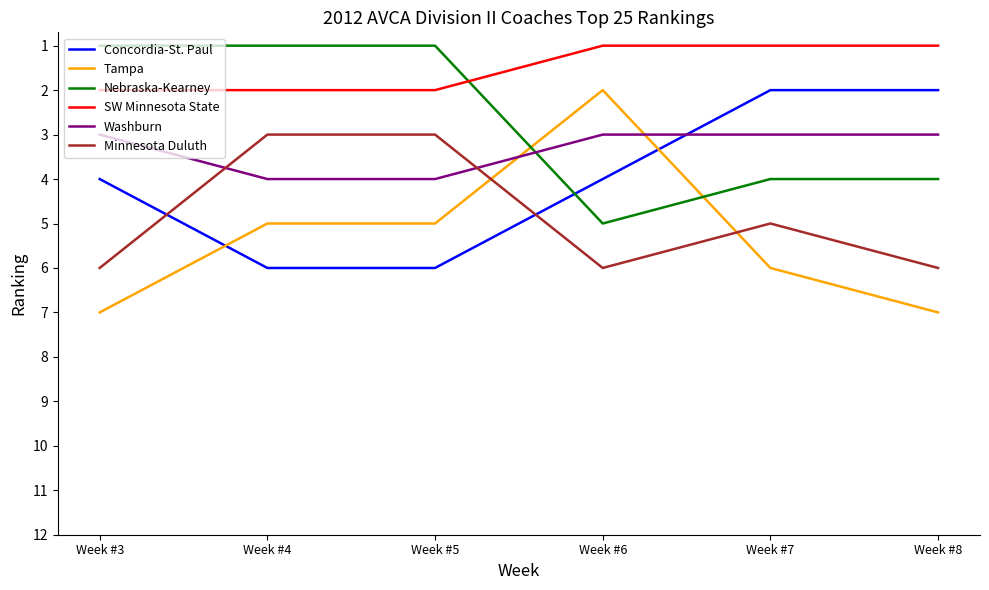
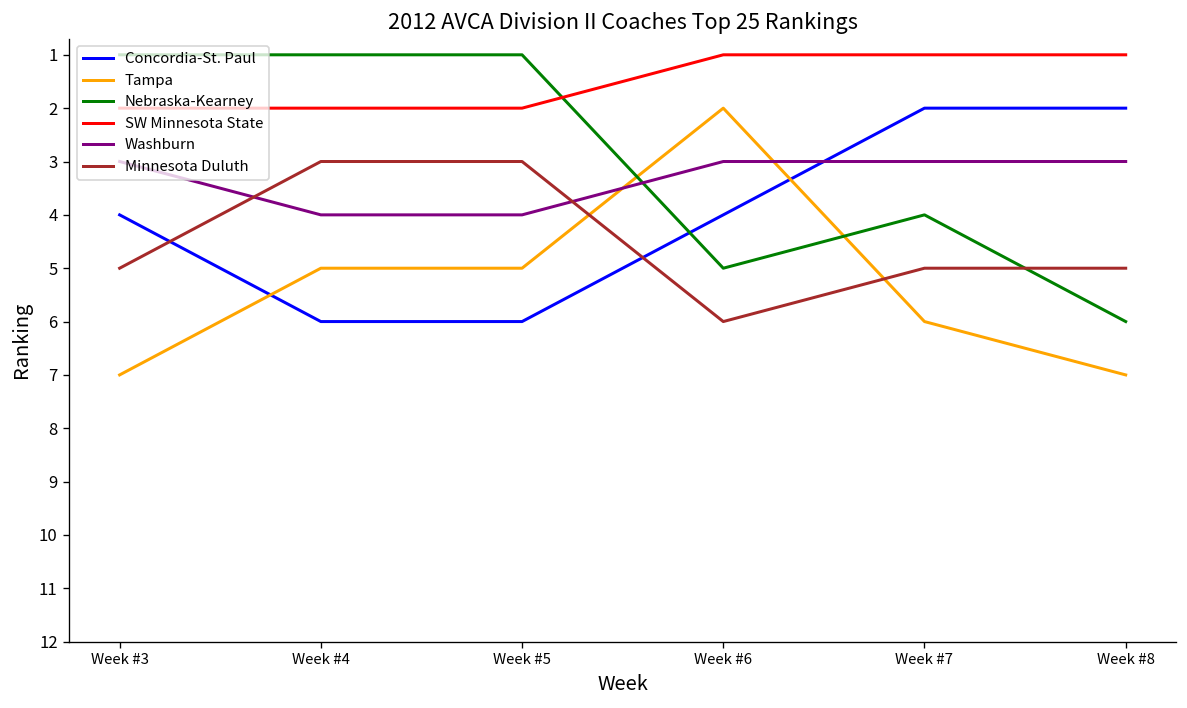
  {
    "Concordia-St. Paul": {
      "Week #3": 4,
      "Week #4": 6,
      "Week #5": 6,
      "Week #6": 4,
      "Week #7": 2,
      "Week #8": 2
    },
    "Tampa": {
      "Week #3": 7,
      "Week #4": 5,
      "Week #5": 5,
      "Week #6": 2,
      "Week #7": 6,
      "Week #8": 7
    },
    "Nebraska-Kearney": {
      "Week #4": 1,
      "Week #5": 1,
      "Week #6": 5,
      "Week #7": 4,
-     "Week #8": 4
+     "Week #8": 6
    },
    "SW Minnesota State": {
      "Week #4": 2,
      "Week #5": 2,
      "Week #6": 1,
      "Week #7": 1,
      "Week #8": 1
    },
    "Washburn": {
      "Week #4": 4,
      "Week #5": 4,
      "Week #6": 3,
      "Week #7": 3,
      "Week #8": 3
    },
    "Minnesota Duluth": {
-     "Week #3": 6,
+     "Week #3": 5,
      "Week #4": 3,
      "Week #5": 3,
      "Week #6": 6,
      "Week #7": 5,
-     "Week #8": 6
+     "Week #8": 5
    }
  }
